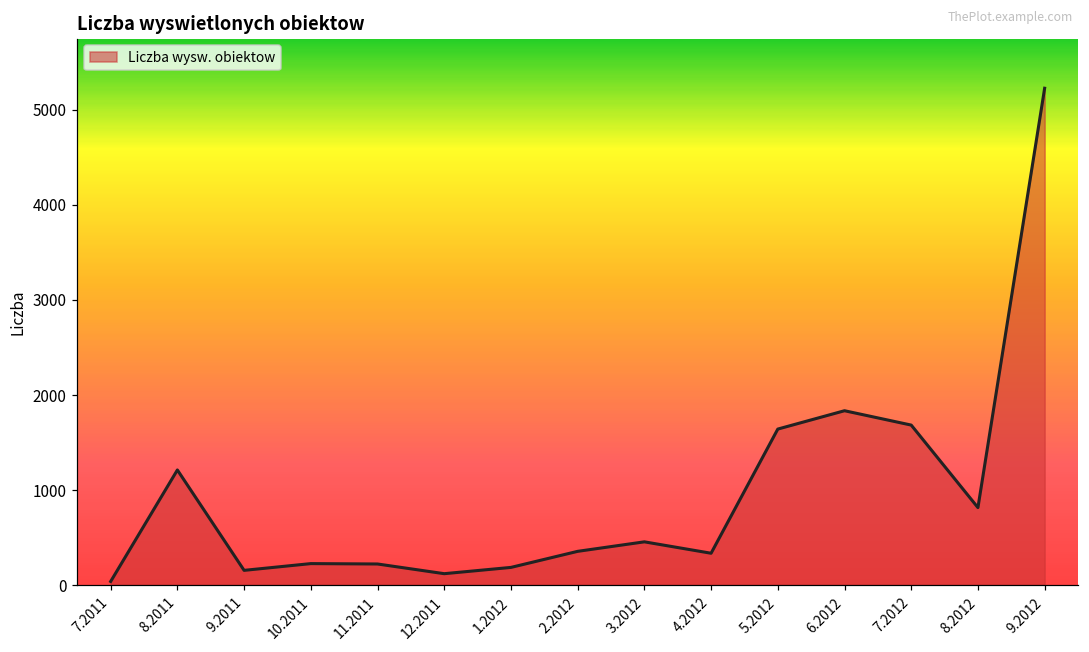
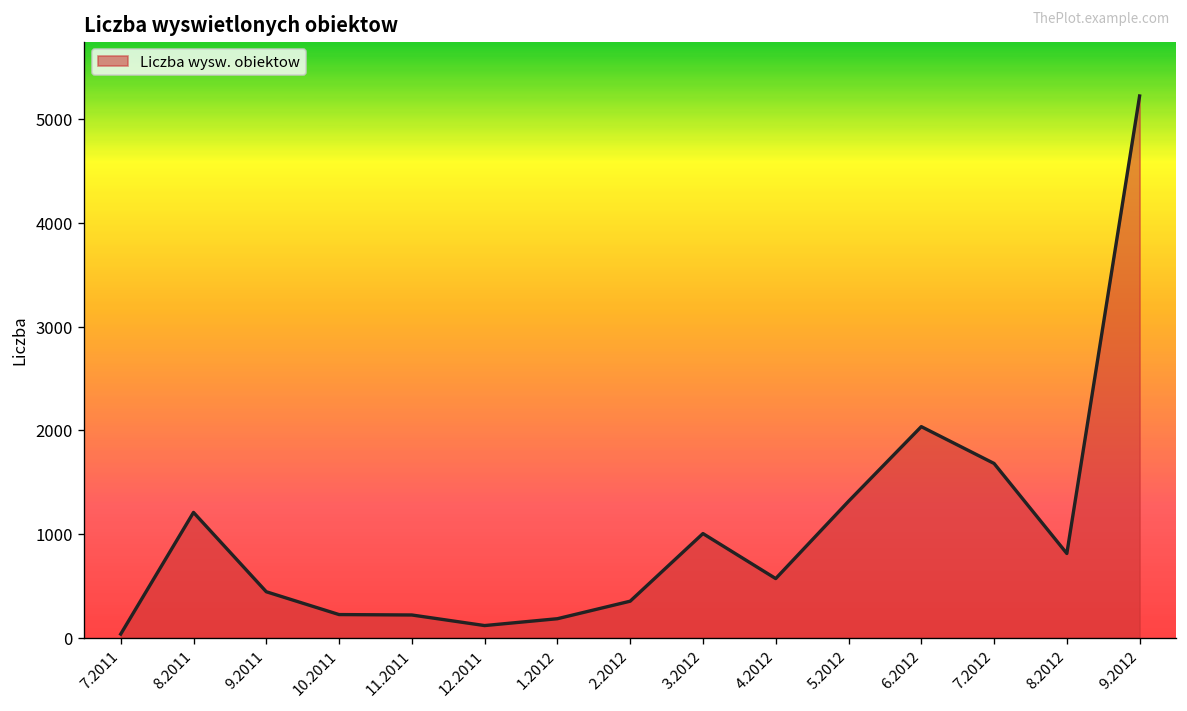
  {
    "7.2011": 0,
    "8.2011": 1200,
-   "9.2011": 200,
+   "9.2011": 400,
    "10.2011": 200,
    "11.2011": 200,
    "12.2011": 100,
    "1.2012": 200,
    "2.2012": 400,
-   "3.2012": 500,
-   "4.2012": 300,
-   "5.2012": 1600,
-   "6.2012": 1800,
+   "3.2012": 1000,
+   "4.2012": 600,
+   "5.2012": 1300,
+   "6.2012": 2000,
    "7.2012": 1700,
    "8.2012": 800,
    "9.2012": 5200
  }
